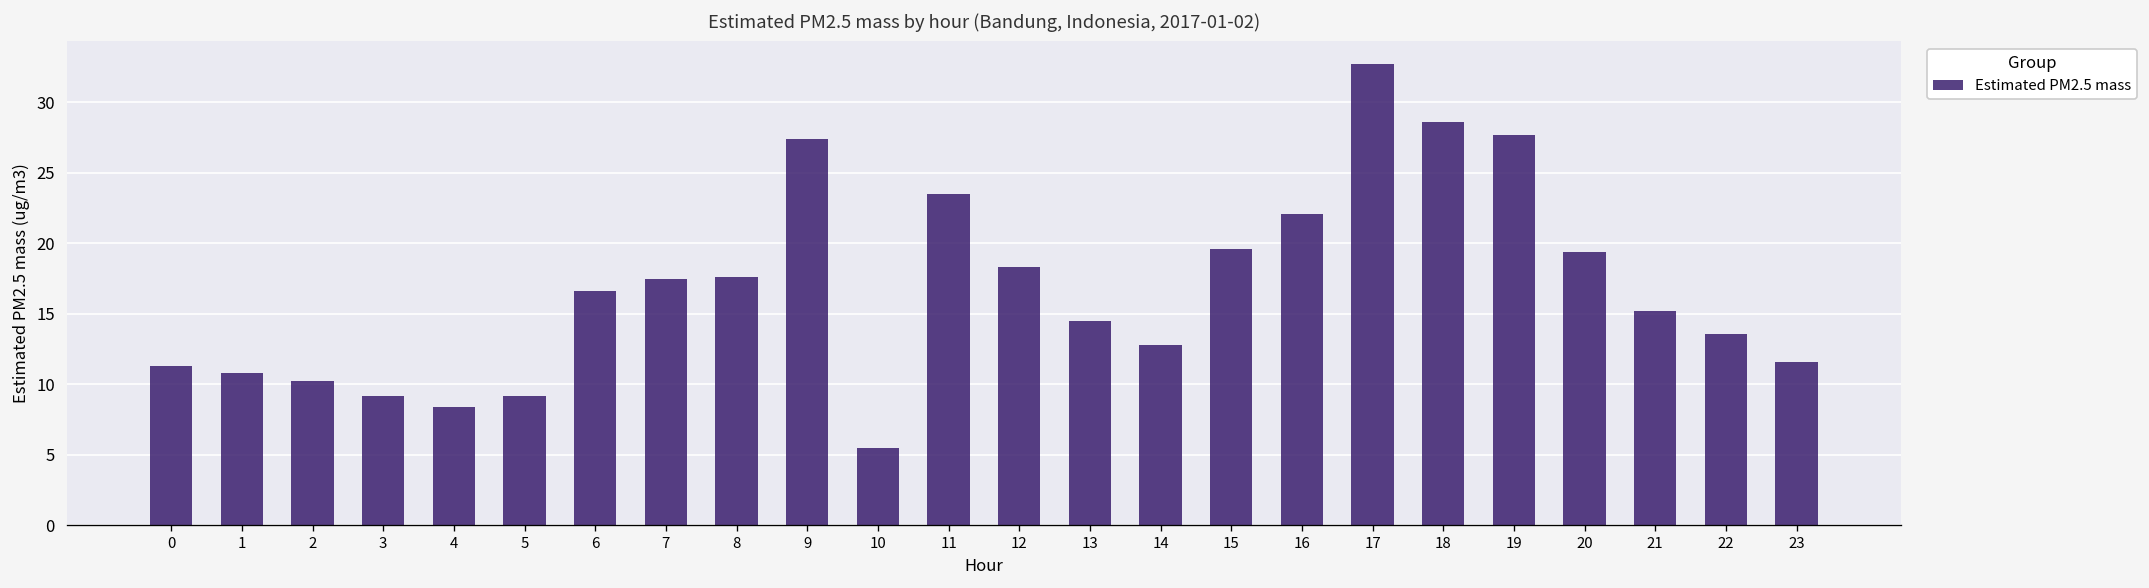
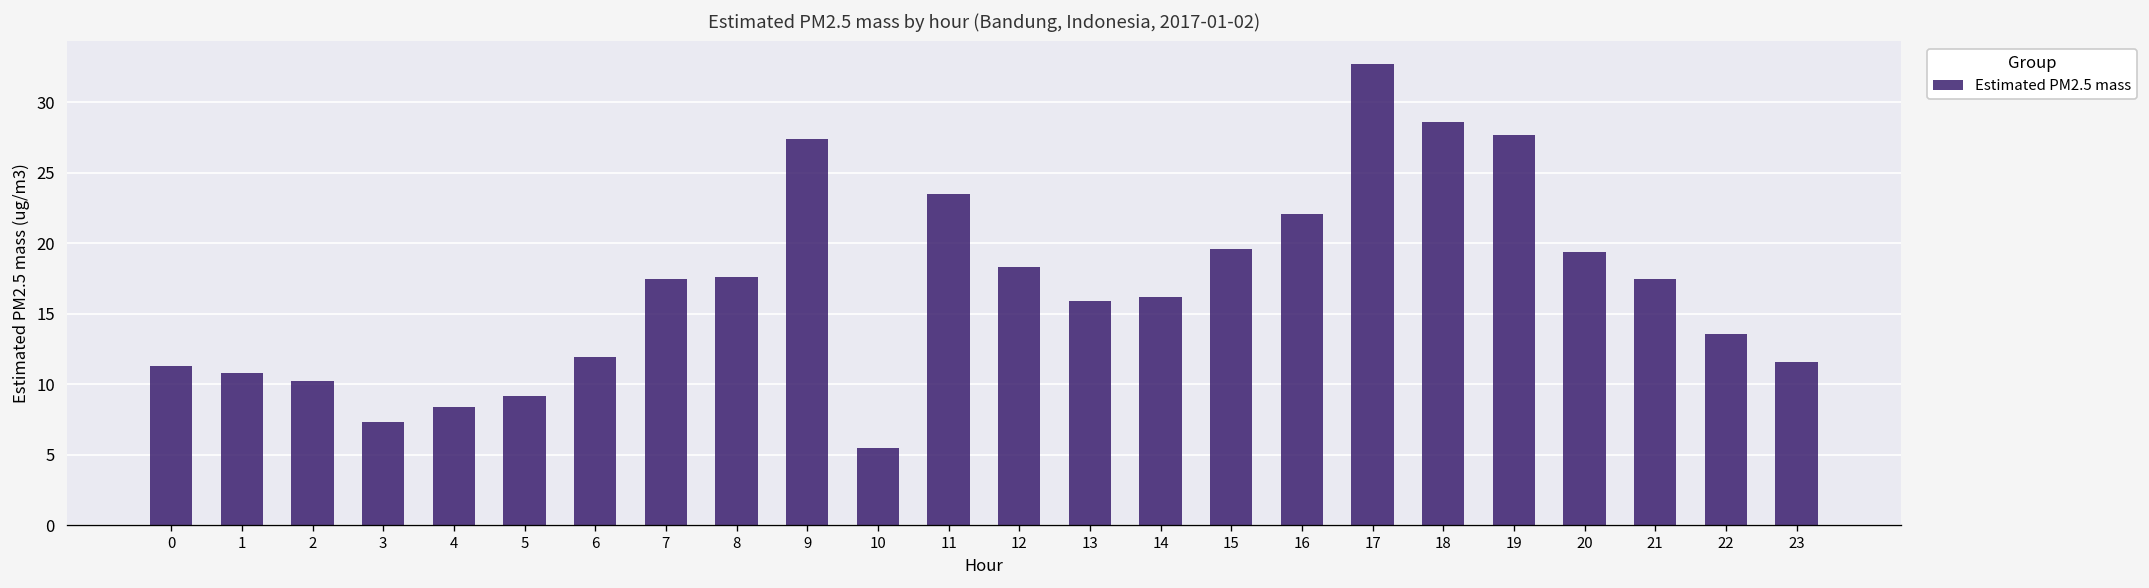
  {
    "0": 11.3,
    "1": 10.8,
    "2": 10.2,
-   "3": 9.2,
+   "3": 7.3,
    "4": 8.4,
    "5": 9.2,
-   "6": 16.6,
+   "6": 11.9,
    "7": 17.5,
    "8": 17.6,
    "9": 27.4,
    "10": 5.5,
    "11": 23.5,
    "12": 18.3,
-   "13": 14.5,
-   "14": 12.8,
+   "13": 15.9,
+   "14": 16.2,
    "15": 19.6,
    "16": 22.1,
    "17": 32.7,
    "18": 28.6,
    "19": 27.7,
    "20": 19.4,
-   "21": 15.2,
+   "21": 17.5,
    "22": 13.6,
    "23": 11.6
  }
